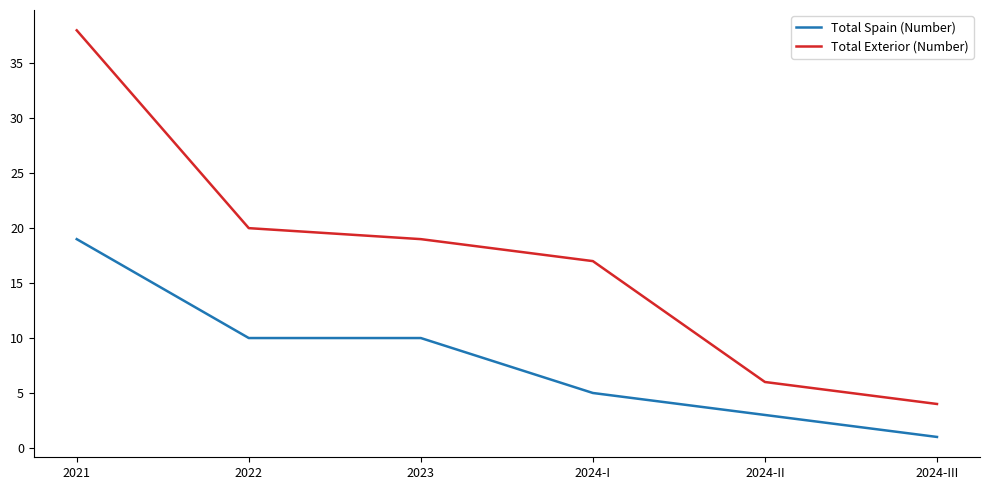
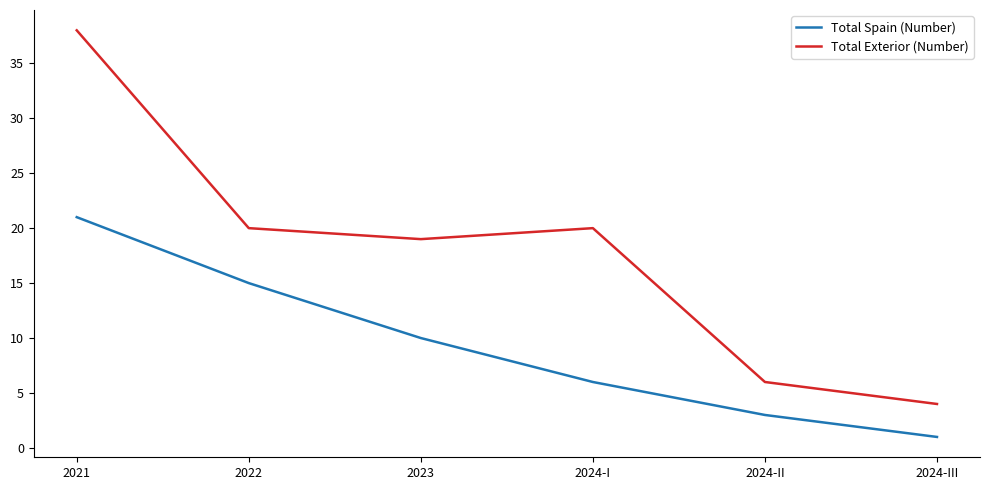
  {
    "Total Spain (Number)": {
-     "2021": 19,
-     "2022": 10,
+     "2021": 21,
+     "2022": 15,
      "2023": 10,
-     "2024-I": 5,
+     "2024-I": 6,
      "2024-II": 3,
      "2024-III": 1
    },
    "Total Exterior (Number)": {
      "2021": 38,
      "2022": 20,
      "2023": 19,
-     "2024-I": 17,
+     "2024-I": 20,
      "2024-II": 6,
      "2024-III": 4
    }
  }
